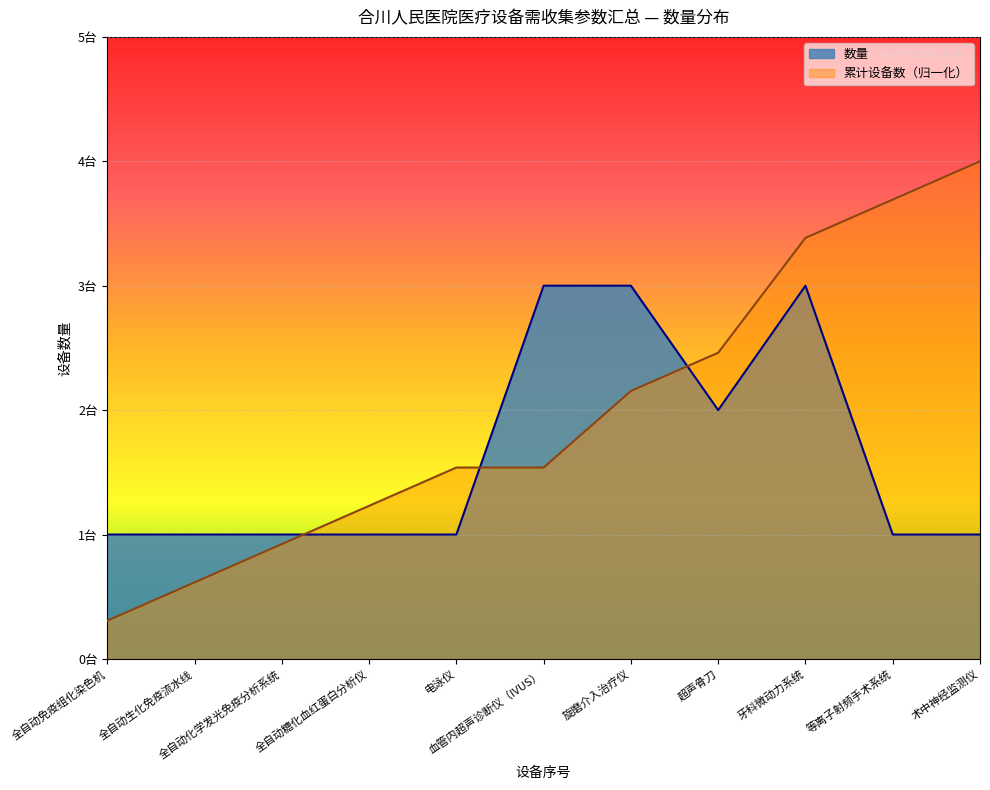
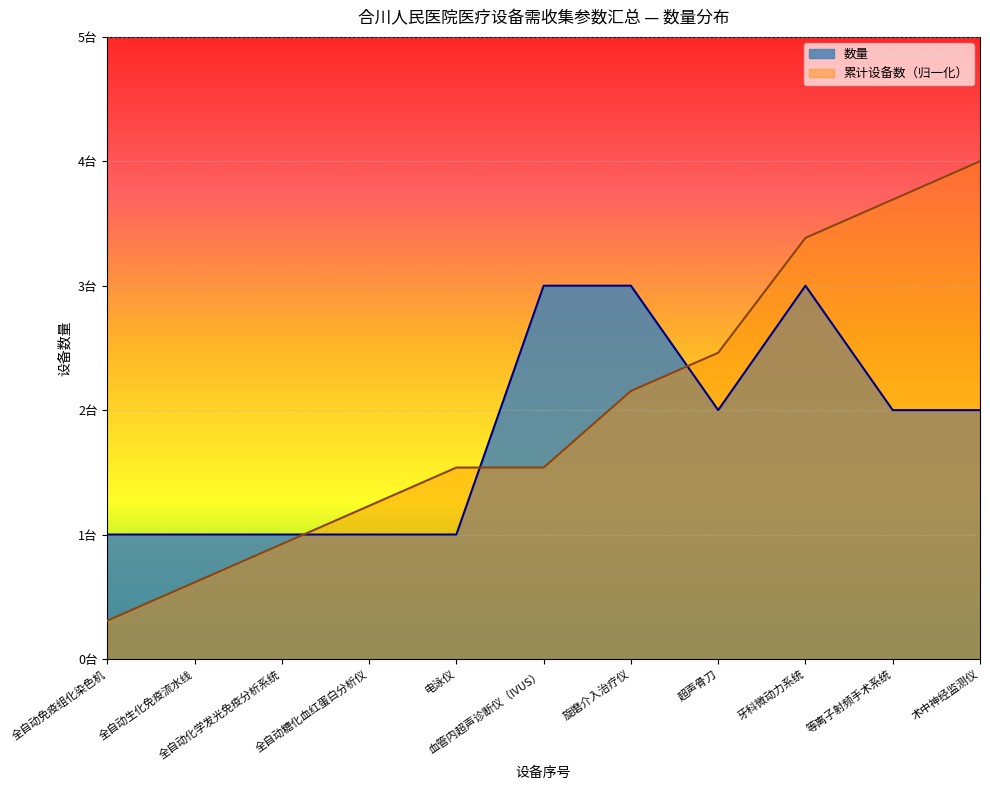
  {
    "数量": {
      "全自动免疫组化染色机": "1台",
      "全自动生化免疫流水线": "1台",
      "全自动化学发光免疫分析系统": "1台",
      "全自动糖化血红蛋白分析仪": "1台",
      "电泳仪": "1台",
      "血管内超声诊断仪（IVUS）": "3台",
      "旋磨介入治疗仪": "3台",
      "超声骨刀": "2台",
      "牙科微动力系统": "3台",
-     "等离子射频手术系统": "1台",
-     "术中神经监测仪": "1台"
+     "等离子射频手术系统": "2台",
+     "术中神经监测仪": "2台"
    },
    "累计设备数（归一化）": {
      "全自动免疫组化染色机": "0.31台",
      "全自动生化免疫流水线": "0.62台",
      "全自动化学发光免疫分析系统": "0.92台",
      "全自动糖化血红蛋白分析仪": "1.23台",
      "电泳仪": "1.54台",
      "血管内超声诊断仪（IVUS）": "1.54台",
      "旋磨介入治疗仪": "2.15台",
      "超声骨刀": "2.46台",
      "牙科微动力系统": "3.38台",
      "等离子射频手术系统": "3.69台",
      "术中神经监测仪": "4台"
    }
  }
